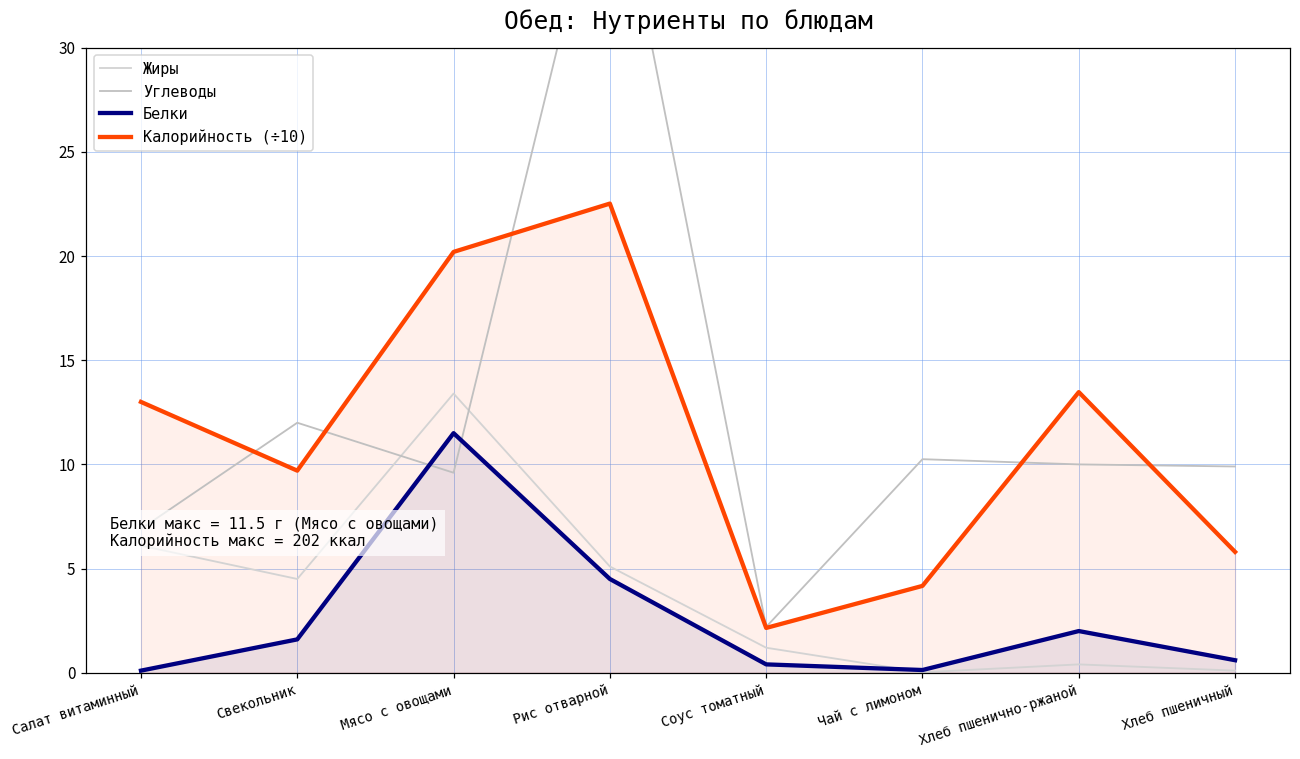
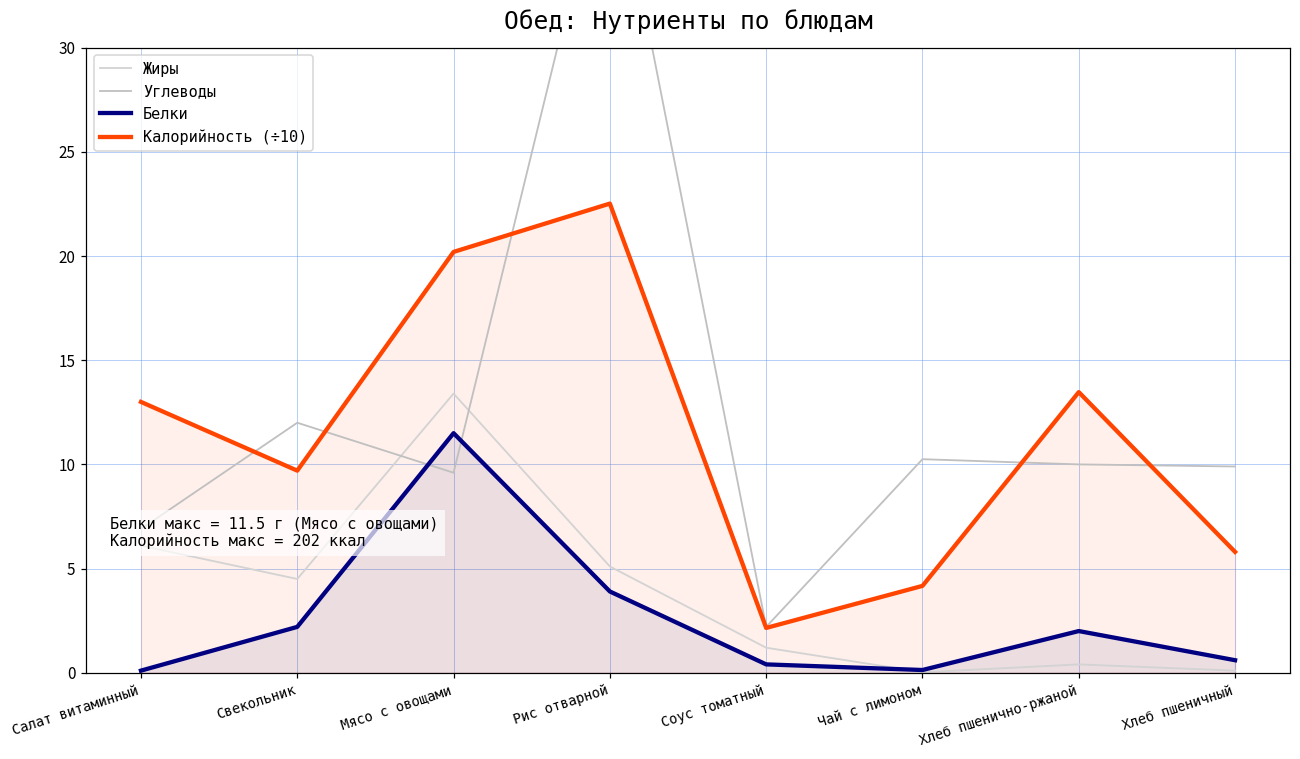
  {
    "Белки": {
      "Салат витаминный": 0.1,
-     "Свекольник": 1.6,
+     "Свекольник": 2.2,
      "Мясо с овощами": 11.5,
-     "Рис отварной": 4.5,
+     "Рис отварной": 3.9,
      "Соус томатный": 0.4,
      "Хлеб пшенично-ржаной": 2.0,
      "Хлеб пшеничный": 0.6
    },
    "Калорийность (÷10)": {
      "Салат витаминный": 13.0,
      "Свекольник": 9.7,
      "Мясо с овощами": 20.2,
      "Рис отварной": 22.5,
      "Чай с лимоном": 4.2,
      "Хлеб пшенично-ржаной": 13.5,
      "Хлеб пшеничный": 5.8
    }
  }
